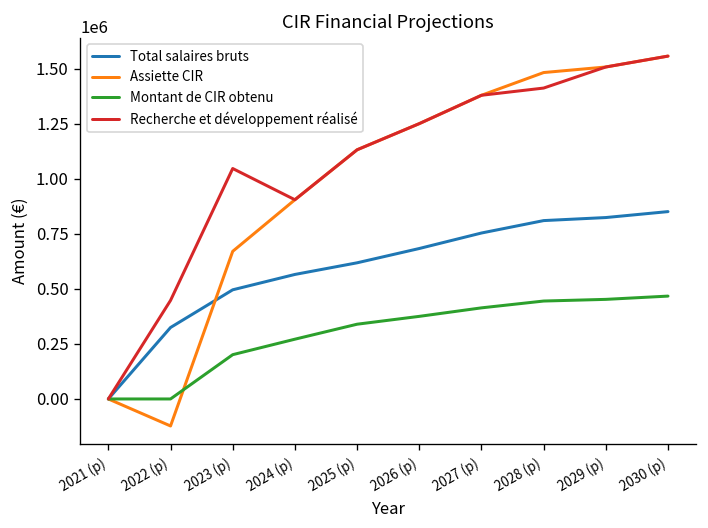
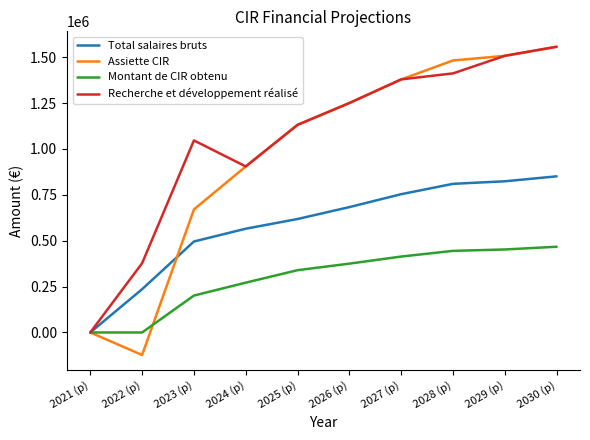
  {
    "Total salaires bruts": {
-     "2022 (p)": 320000,
+     "2022 (p)": 240000,
      "2023 (p)": 500000,
      "2024 (p)": 570000,
      "2025 (p)": 620000,
      "2026 (p)": 680000,
      "2027 (p)": 750000,
      "2028 (p)": 810000,
      "2029 (p)": 820000,
      "2030 (p)": 850000
    },
    "Assiette CIR": {
      "2022 (p)": -120000,
      "2023 (p)": 670000,
      "2028 (p)": 1480000
    },
    "Montant de CIR obtenu": {
      "2022 (p)": 0,
      "2023 (p)": 200000,
      "2024 (p)": 270000,
      "2025 (p)": 340000,
      "2026 (p)": 380000,
      "2027 (p)": 410000,
      "2028 (p)": 440000,
      "2029 (p)": 450000,
      "2030 (p)": 470000
    },
    "Recherche et développement réalisé": {
-     "2022 (p)": 450000,
+     "2022 (p)": 380000,
      "2023 (p)": 1050000,
      "2028 (p)": 1410000
    }
  }
